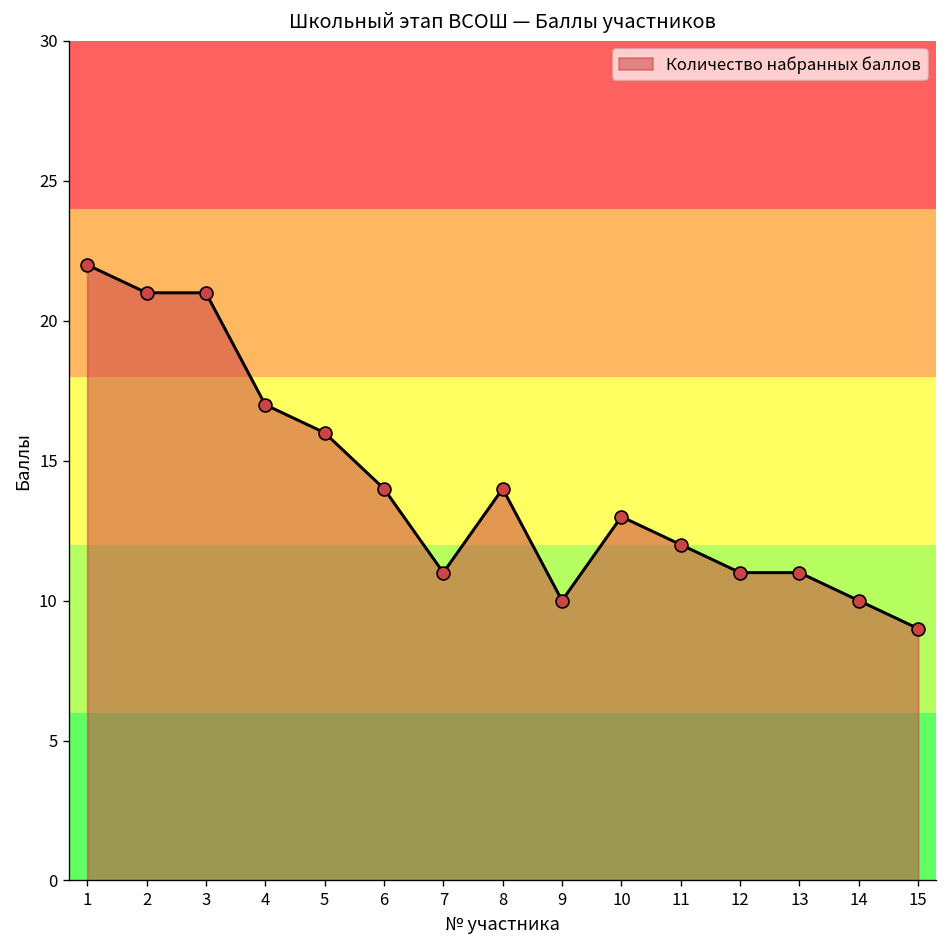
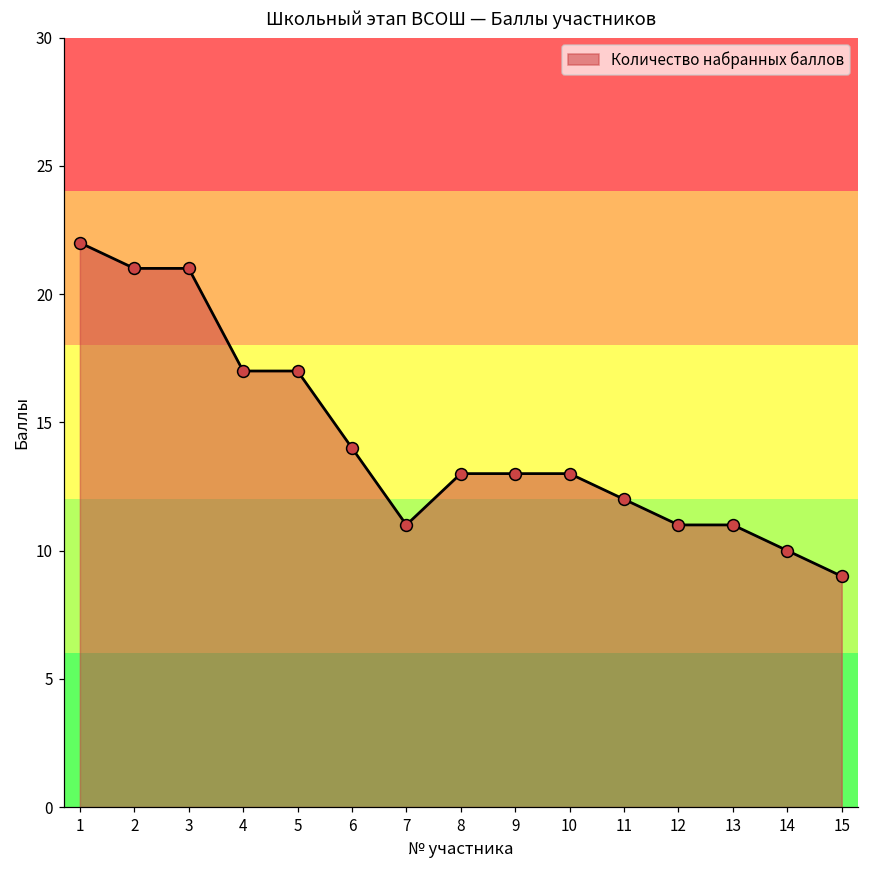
  {
    "1": 22,
    "2": 21,
    "3": 21,
    "4": 17,
-   "5": 16,
+   "5": 17,
    "6": 14,
    "7": 11,
-   "8": 14,
-   "9": 10,
+   "8": 13,
+   "9": 13,
    "10": 13,
    "11": 12,
    "12": 11,
    "13": 11,
    "14": 10,
    "15": 9
  }
